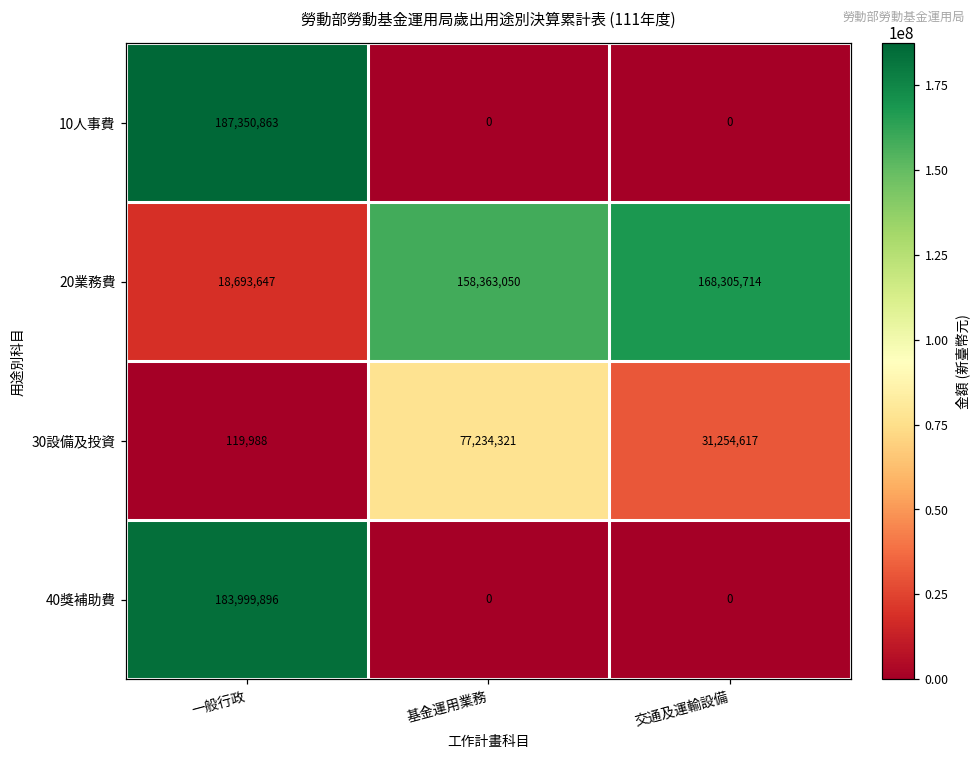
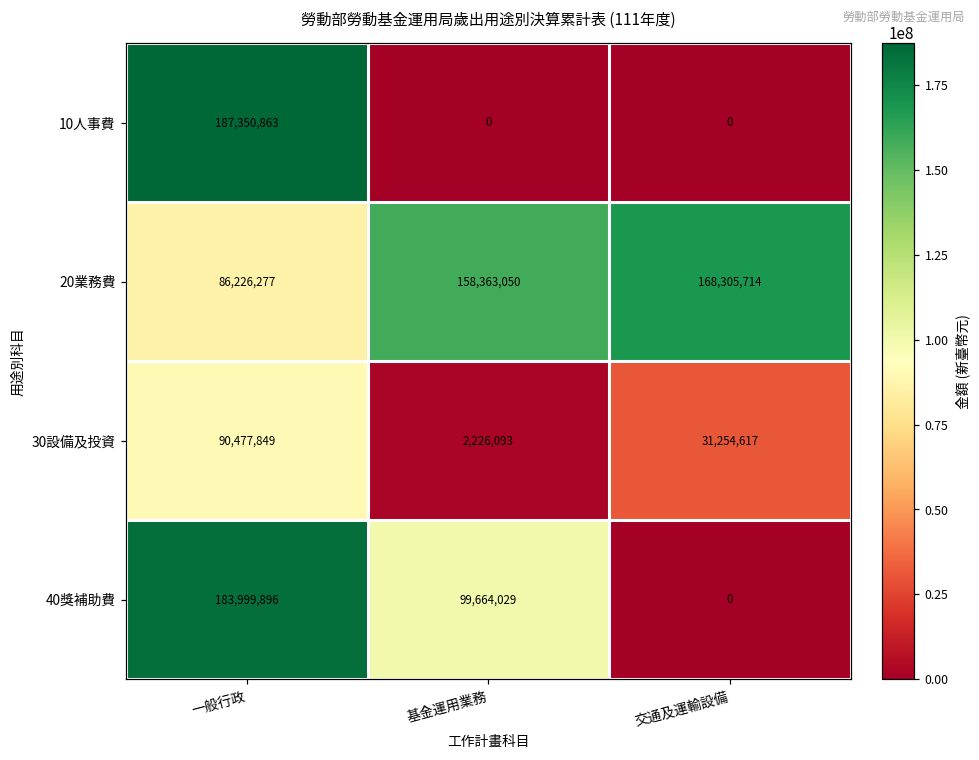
  {
    "10人事費": {
      "一般行政": "187,350,863",
      "基金運用業務": "0",
      "交通及運輸設備": "0"
    },
    "20業務費": {
-     "一般行政": "18,693,647",
+     "一般行政": "86,226,277",
      "基金運用業務": "158,363,050",
      "交通及運輸設備": "168,305,714"
    },
    "30設備及投資": {
-     "一般行政": "119,988",
-     "基金運用業務": "77,234,321",
+     "一般行政": "90,477,849",
+     "基金運用業務": "2,226,093",
      "交通及運輸設備": "31,254,617"
    },
    "40獎補助費": {
      "一般行政": "183,999,896",
-     "基金運用業務": "0",
+     "基金運用業務": "99,664,029",
      "交通及運輸設備": "0"
    }
  }
